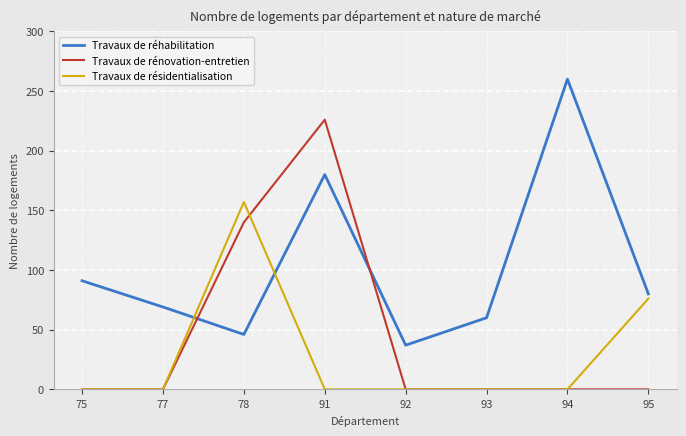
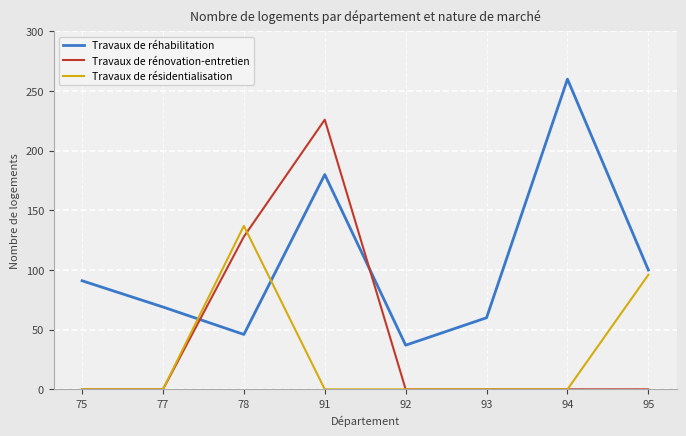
  {
    "Travaux de réhabilitation": {
      "75": 91,
      "77": 69,
      "78": 46,
      "91": 180,
      "92": 37,
      "93": 60,
      "94": 260,
-     "95": 80
+     "95": 100
    },
    "Travaux de rénovation-entretien": {
-     "78": 140,
+     "78": 128,
      "91": 226,
      "95": 0
    },
    "Travaux de résidentialisation": {
-     "78": 157,
+     "78": 137,
      "91": 0,
-     "95": 76
+     "95": 96
    }
  }
